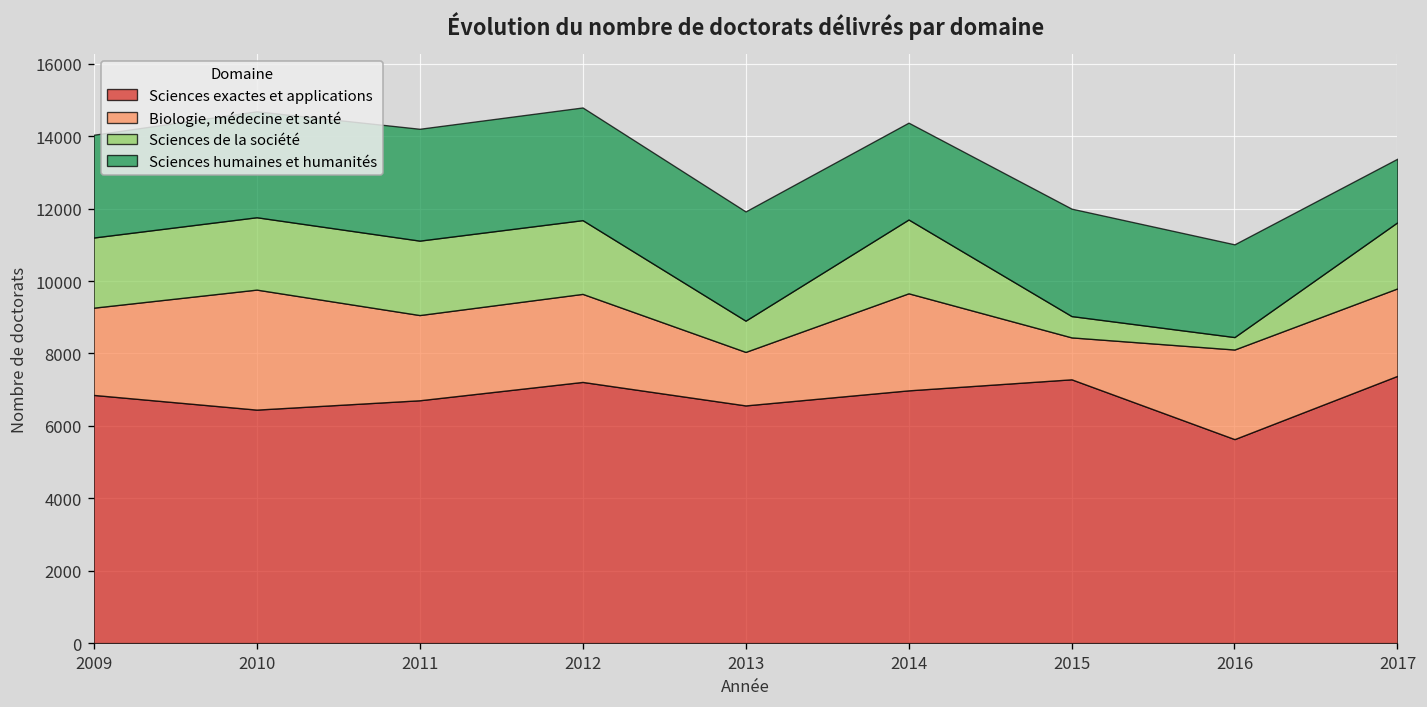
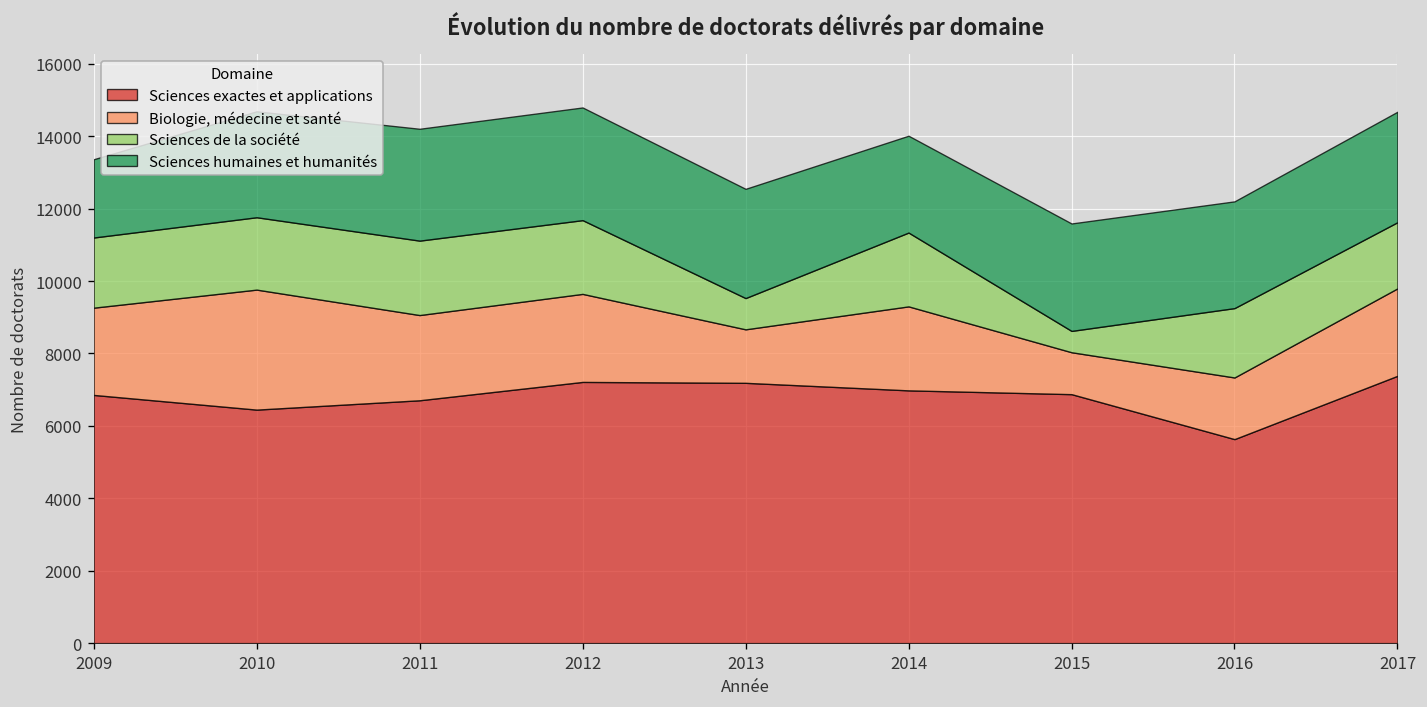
  {
    "Sciences exactes et applications": {
      "2009": 6900,
      "2010": 6400,
      "2011": 6700,
      "2012": 7200,
-     "2013": 6600,
+     "2013": 7200,
      "2014": 7000,
-     "2015": 7300,
+     "2015": 6900,
      "2016": 5600,
      "2017": 7400
    },
    "Biologie, médecine et santé": {
      "2009": 2400,
      "2010": 3300,
      "2011": 2400,
      "2012": 2400,
      "2013": 1500,
-     "2014": 2700,
+     "2014": 2300,
      "2015": 1200,
-     "2016": 2500,
+     "2016": 1700,
      "2017": 2400
    },
    "Sciences de la société": {
      "2009": 1900,
      "2010": 2000,
      "2011": 2100,
      "2012": 2000,
      "2013": 900,
      "2014": 2000,
      "2015": 600,
-     "2016": 300,
+     "2016": 1900,
      "2017": 1800
    },
    "Sciences humaines et humanités": {
-     "2009": 2800,
+     "2009": 2200,
      "2011": 3100,
      "2012": 3100,
      "2013": 3000,
      "2014": 2700,
      "2015": 3000,
-     "2016": 2600,
-     "2017": 1800
+     "2016": 2900,
+     "2017": 3100
    }
  }
